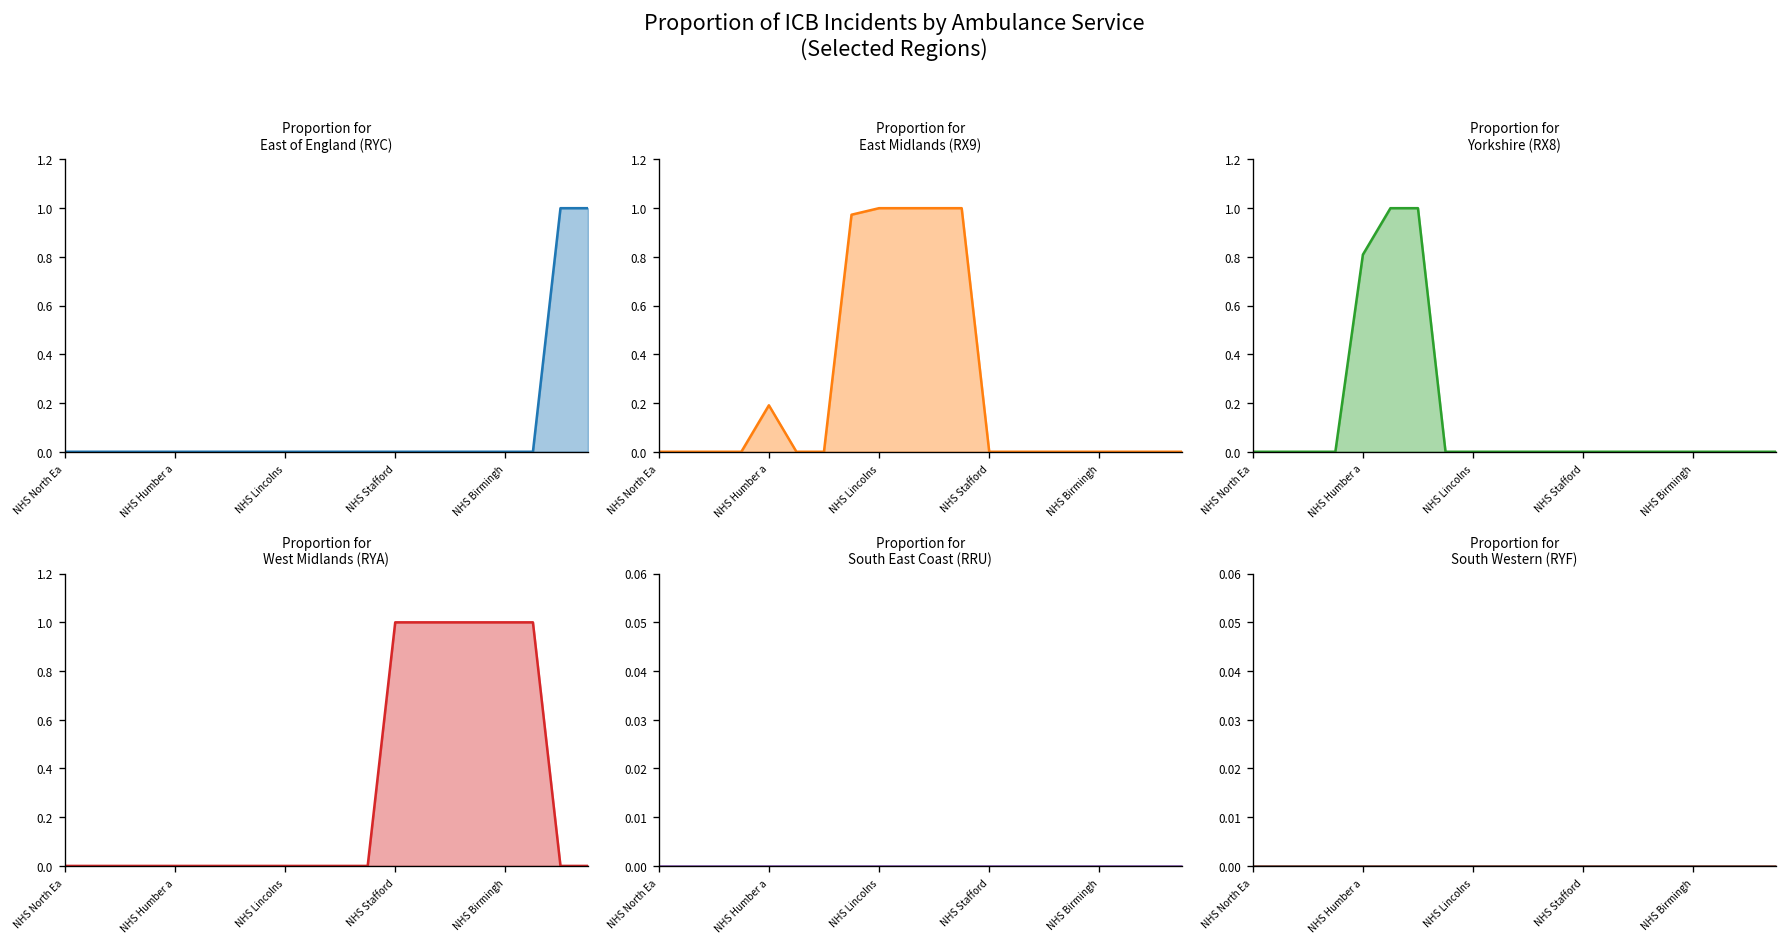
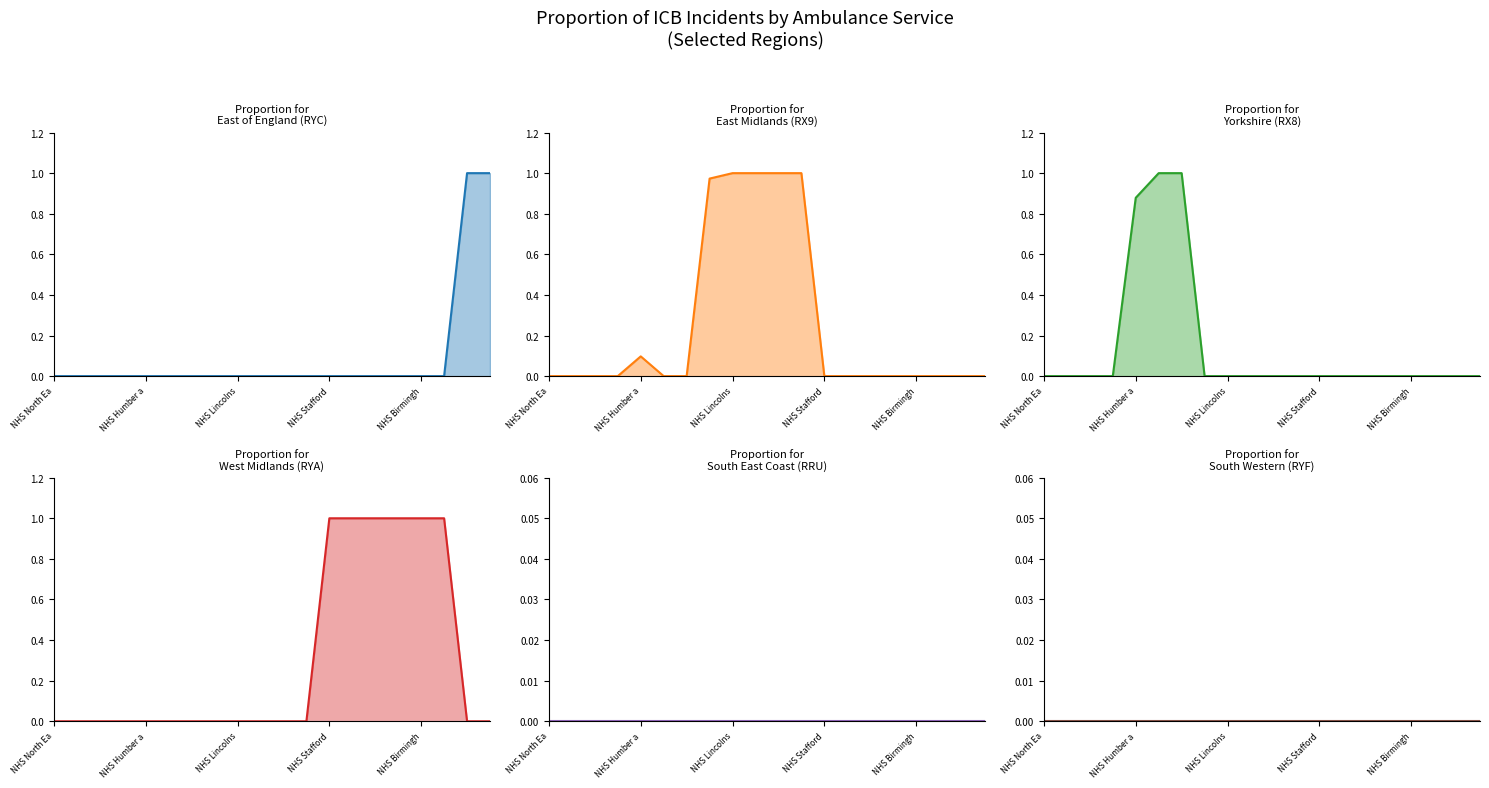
  {
    "Proportion for East of England (RYC)": {
      "NHS North Ea": 0.00,
      "NHS Humber a": 0.00,
      "NHS Lincolns": 0.00,
      "NHS Stafford": 0.00,
      "NHS Birmingh": 0.00
    },
    "Proportion for East Midlands (RX9)": {
      "NHS North Ea": 0.00,
-     "NHS Humber a": 0.19,
+     "NHS Humber a": 0.10,
      "NHS Lincolns": 1.00,
      "NHS Stafford": 0.00,
      "NHS Birmingh": 0.00
    },
    "Proportion for Yorkshire (RX8)": {
      "NHS North Ea": 0.00,
-     "NHS Humber a": 0.81,
+     "NHS Humber a": 0.88,
      "NHS Lincolns": 0.00,
      "NHS Stafford": 0.00,
      "NHS Birmingh": 0.00
    },
    "Proportion for West Midlands (RYA)": {
      "NHS North Ea": 0.00,
      "NHS Humber a": 0.00,
      "NHS Lincolns": 0.00,
      "NHS Stafford": 1.00,
      "NHS Birmingh": 1.00
    },
    "Proportion for South East Coast (RRU)": {
      "NHS North Ea": 0.000,
      "NHS Humber a": 0.000,
      "NHS Lincolns": 0.000,
      "NHS Stafford": 0.000,
      "NHS Birmingh": 0.000
    },
    "Proportion for South Western (RYF)": {
      "NHS North Ea": 0.000,
      "NHS Humber a": 0.000,
      "NHS Lincolns": 0.000,
      "NHS Stafford": 0.000,
      "NHS Birmingh": 0.000
    }
  }
